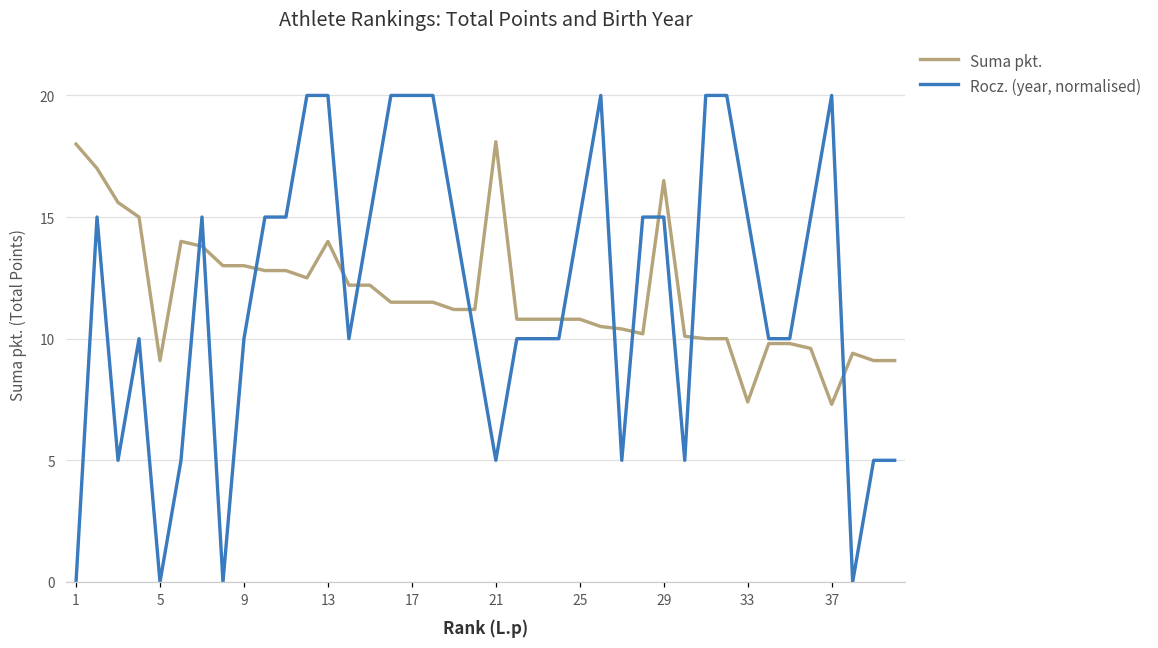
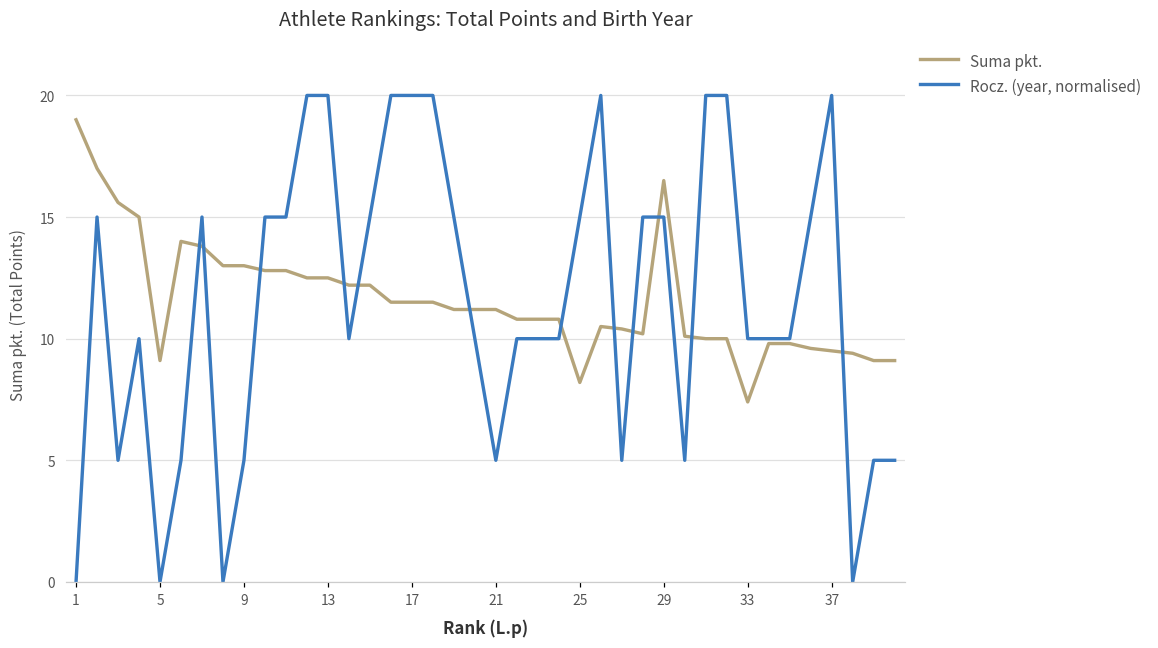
  {
    "Suma pkt.": {
-     "1": 18,
+     "1": 19,
      "5": 9.1,
      "9": 13.0,
-     "13": 14.0,
+     "13": 12.5,
      "17": 11.5,
-     "21": 18.1,
-     "25": 10.8,
+     "21": 11.2,
+     "25": 8.2,
      "29": 16.5,
      "33": 7.4,
-     "37": 7.3
+     "37": 9.5
    },
    "Rocz. (year, normalised)": {
      "1": 0.0,
      "5": 0.0,
-     "9": 10.0,
+     "9": 5.0,
      "13": 20.0,
      "17": 20.0,
      "21": 5.0,
      "25": 15.0,
      "29": 15.0,
-     "33": 15.0,
+     "33": 10.0,
      "37": 20.0
    }
  }
